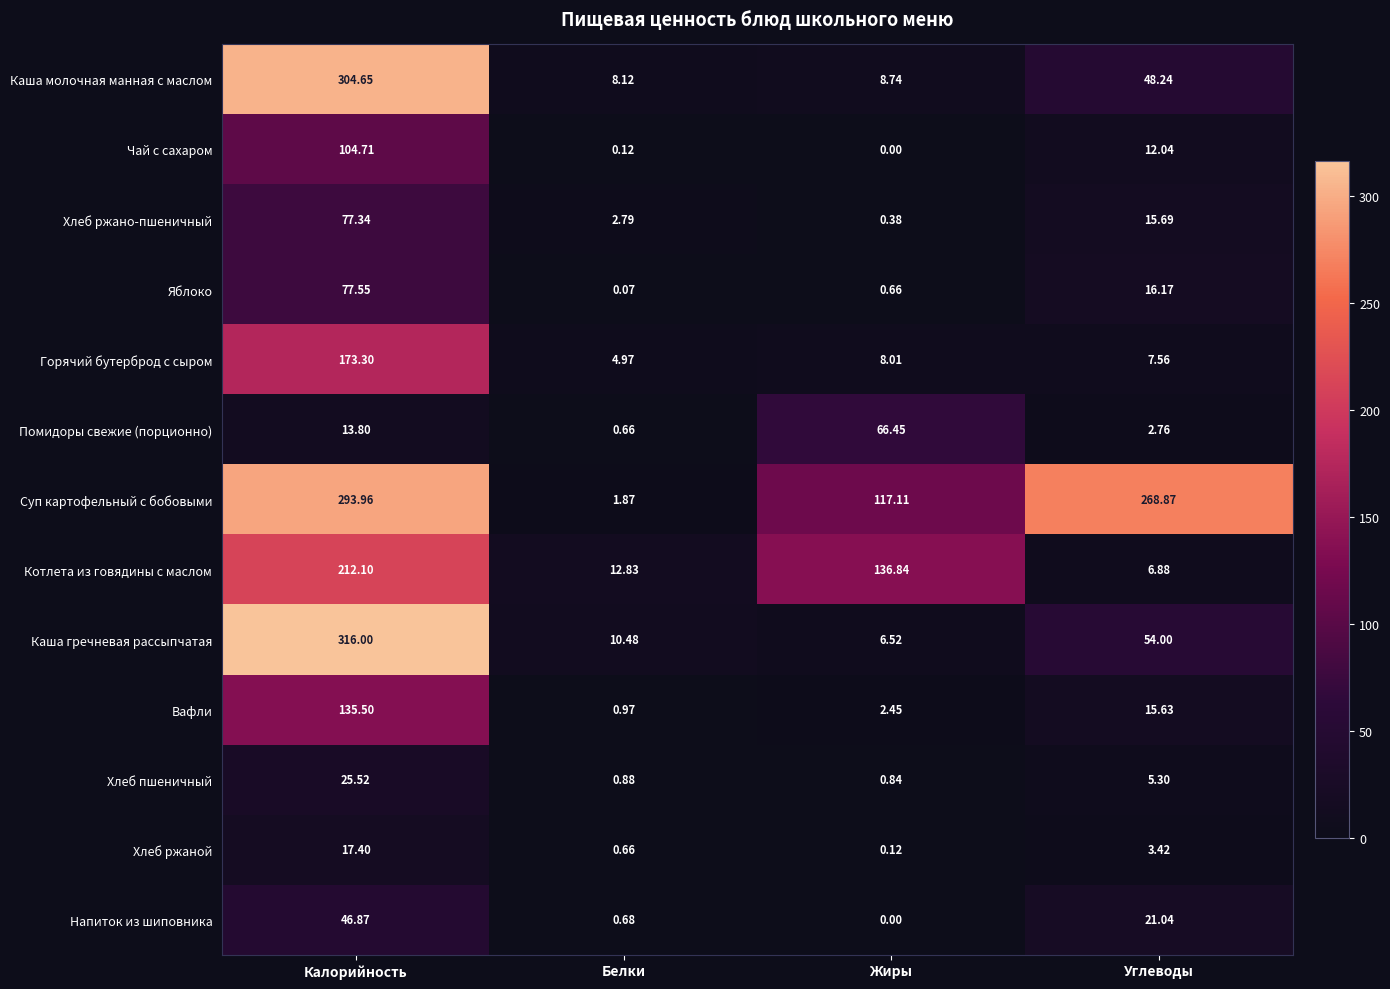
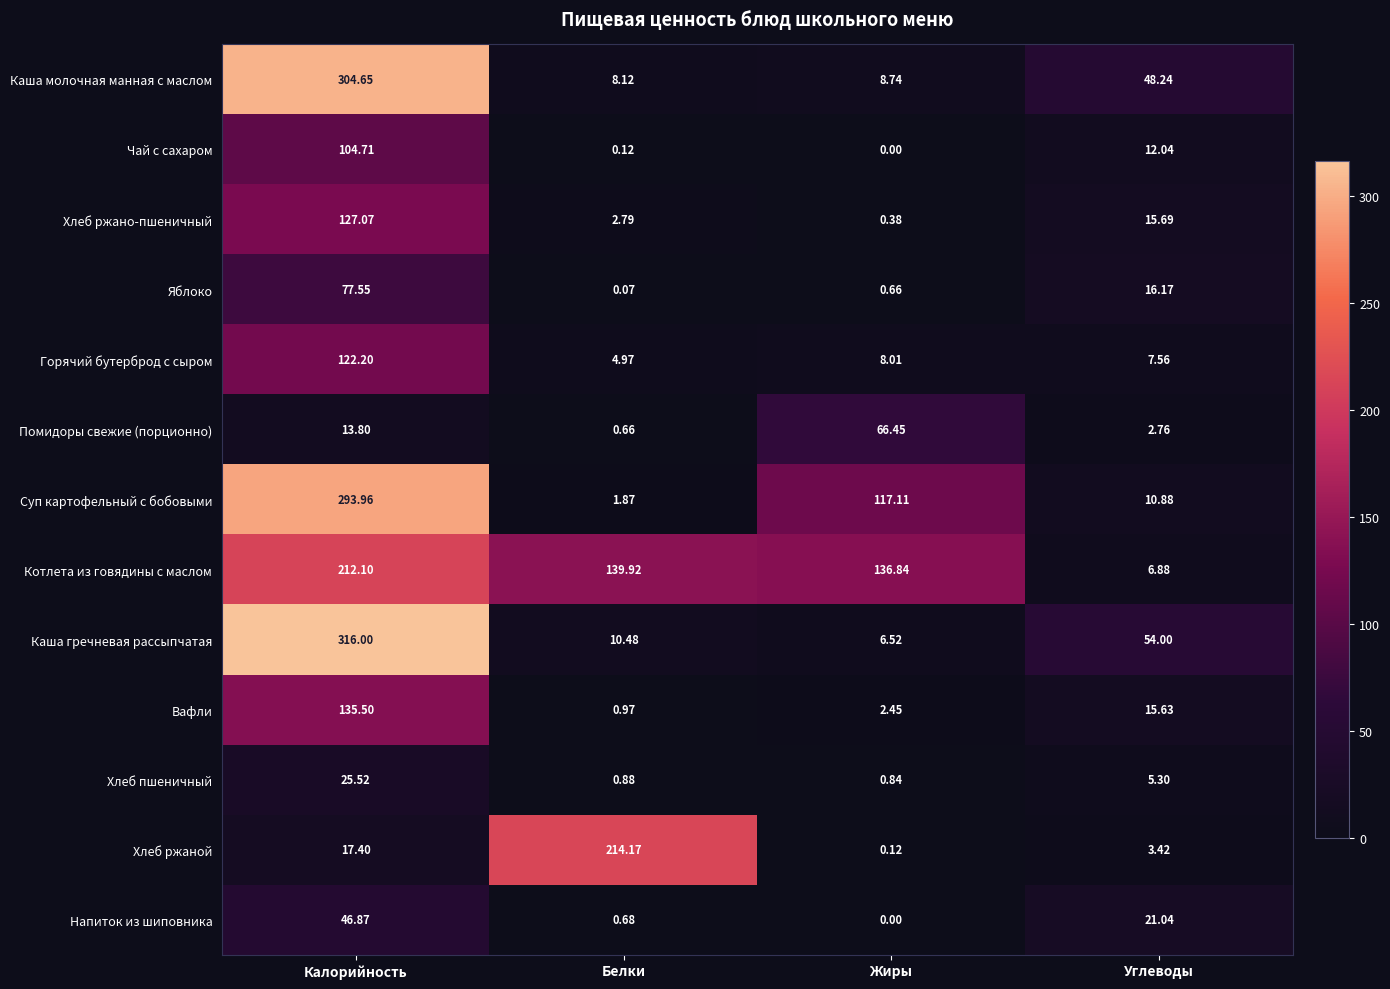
  {
    "Каша молочная манная с маслом": {
      "Калорийность": 304.65,
      "Белки": 8.12,
      "Жиры": 8.74,
      "Углеводы": 48.24
    },
    "Чай с сахаром": {
      "Калорийность": 104.71,
      "Белки": 0.12,
      "Жиры": 0.00,
      "Углеводы": 12.04
    },
    "Хлеб ржано-пшеничный": {
-     "Калорийность": 77.34,
+     "Калорийность": 127.07,
      "Белки": 2.79,
      "Жиры": 0.38,
      "Углеводы": 15.69
    },
    "Яблоко": {
      "Калорийность": 77.55,
      "Белки": 0.07,
      "Жиры": 0.66,
      "Углеводы": 16.17
    },
    "Горячий бутерброд с сыром": {
-     "Калорийность": 173.30,
+     "Калорийность": 122.20,
      "Белки": 4.97,
      "Жиры": 8.01,
      "Углеводы": 7.56
    },
    "Помидоры свежие (порционно)": {
      "Калорийность": 13.80,
      "Белки": 0.66,
      "Жиры": 66.45,
      "Углеводы": 2.76
    },
    "Суп картофельный с бобовыми": {
      "Калорийность": 293.96,
      "Белки": 1.87,
      "Жиры": 117.11,
-     "Углеводы": 268.87
+     "Углеводы": 10.88
    },
    "Котлета из говядины с маслом": {
      "Калорийность": 212.10,
-     "Белки": 12.83,
+     "Белки": 139.92,
      "Жиры": 136.84,
      "Углеводы": 6.88
    },
    "Каша гречневая рассыпчатая": {
      "Калорийность": 316.00,
      "Белки": 10.48,
      "Жиры": 6.52,
      "Углеводы": 54.00
    },
    "Вафли": {
      "Калорийность": 135.50,
      "Белки": 0.97,
      "Жиры": 2.45,
      "Углеводы": 15.63
    },
    "Хлеб пшеничный": {
      "Калорийность": 25.52,
      "Белки": 0.88,
      "Жиры": 0.84,
      "Углеводы": 5.30
    },
    "Хлеб ржаной": {
      "Калорийность": 17.40,
-     "Белки": 0.66,
+     "Белки": 214.17,
      "Жиры": 0.12,
      "Углеводы": 3.42
    },
    "Напиток из шиповника": {
      "Калорийность": 46.87,
      "Белки": 0.68,
      "Жиры": 0.00,
      "Углеводы": 21.04
    }
  }
